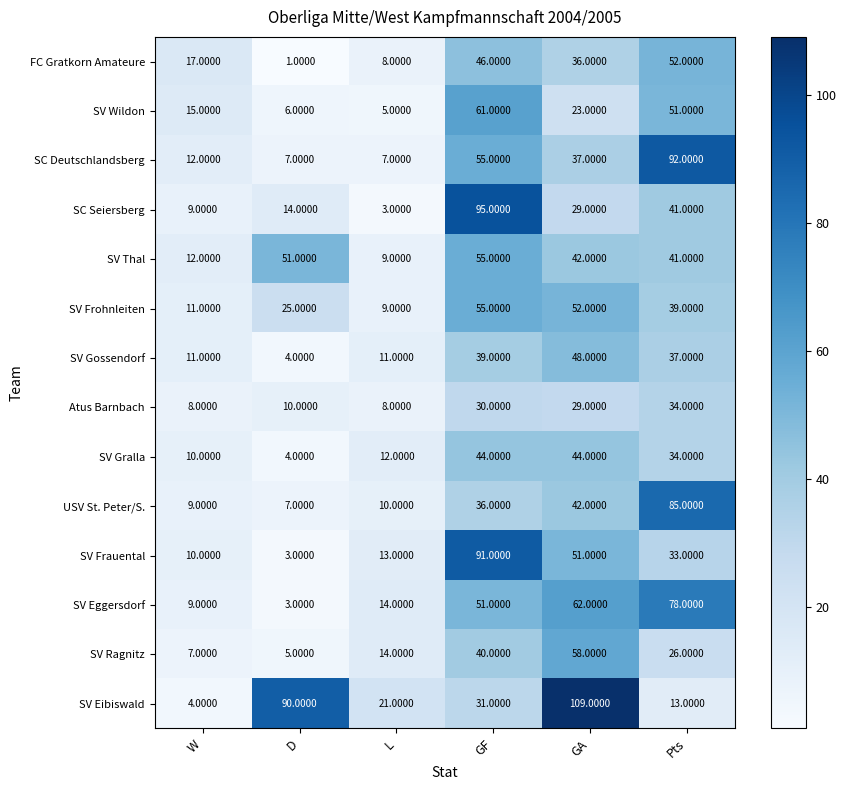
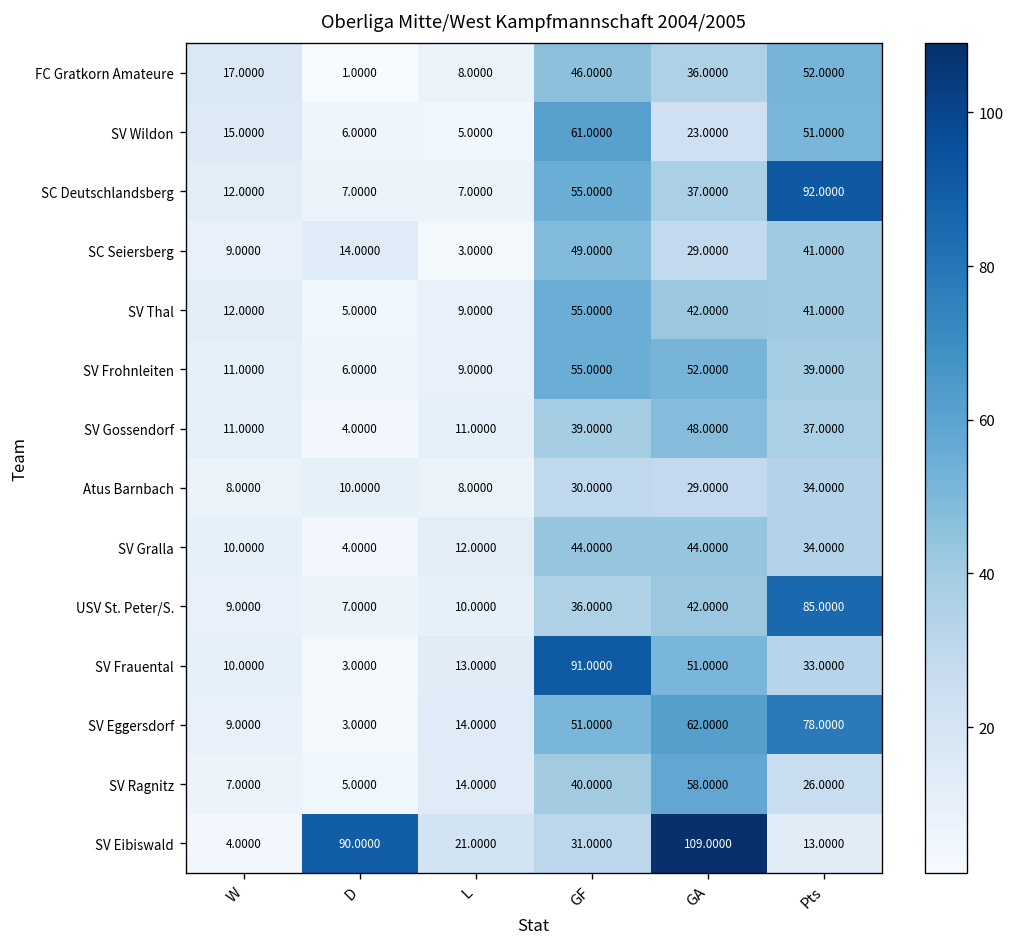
  {
    "FC Gratkorn Amateure": {
      "W": 17.0000,
      "D": 1.0000,
      "L": 8.0000,
      "GF": 46.0000,
      "GA": 36.0000,
      "Pts": 52.0000
    },
    "SV Wildon": {
      "W": 15.0000,
      "D": 6.0000,
      "L": 5.0000,
      "GF": 61.0000,
      "GA": 23.0000,
      "Pts": 51.0000
    },
    "SC Deutschlandsberg": {
      "W": 12.0000,
      "D": 7.0000,
      "L": 7.0000,
      "GF": 55.0000,
      "GA": 37.0000,
      "Pts": 92.0000
    },
    "SC Seiersberg": {
      "W": 9.0000,
      "D": 14.0000,
      "L": 3.0000,
-     "GF": 95.0000,
+     "GF": 49.0000,
      "GA": 29.0000,
      "Pts": 41.0000
    },
    "SV Thal": {
      "W": 12.0000,
-     "D": 51.0000,
+     "D": 5.0000,
      "L": 9.0000,
      "GF": 55.0000,
      "GA": 42.0000,
      "Pts": 41.0000
    },
    "SV Frohnleiten": {
      "W": 11.0000,
-     "D": 25.0000,
+     "D": 6.0000,
      "L": 9.0000,
      "GF": 55.0000,
      "GA": 52.0000,
      "Pts": 39.0000
    },
    "SV Gossendorf": {
      "W": 11.0000,
      "D": 4.0000,
      "L": 11.0000,
      "GF": 39.0000,
      "GA": 48.0000,
      "Pts": 37.0000
    },
    "Atus Barnbach": {
      "W": 8.0000,
      "D": 10.0000,
      "L": 8.0000,
      "GF": 30.0000,
      "GA": 29.0000,
      "Pts": 34.0000
    },
    "SV Gralla": {
      "W": 10.0000,
      "D": 4.0000,
      "L": 12.0000,
      "GF": 44.0000,
      "GA": 44.0000,
      "Pts": 34.0000
    },
    "USV St. Peter/S.": {
      "W": 9.0000,
      "D": 7.0000,
      "L": 10.0000,
      "GF": 36.0000,
      "GA": 42.0000,
      "Pts": 85.0000
    },
    "SV Frauental": {
      "W": 10.0000,
      "D": 3.0000,
      "L": 13.0000,
      "GF": 91.0000,
      "GA": 51.0000,
      "Pts": 33.0000
    },
    "SV Eggersdorf": {
      "W": 9.0000,
      "D": 3.0000,
      "L": 14.0000,
      "GF": 51.0000,
      "GA": 62.0000,
      "Pts": 78.0000
    },
    "SV Ragnitz": {
      "W": 7.0000,
      "D": 5.0000,
      "L": 14.0000,
      "GF": 40.0000,
      "GA": 58.0000,
      "Pts": 26.0000
    },
    "SV Eibiswald": {
      "W": 4.0000,
      "D": 90.0000,
      "L": 21.0000,
      "GF": 31.0000,
      "GA": 109.0000,
      "Pts": 13.0000
    }
  }
